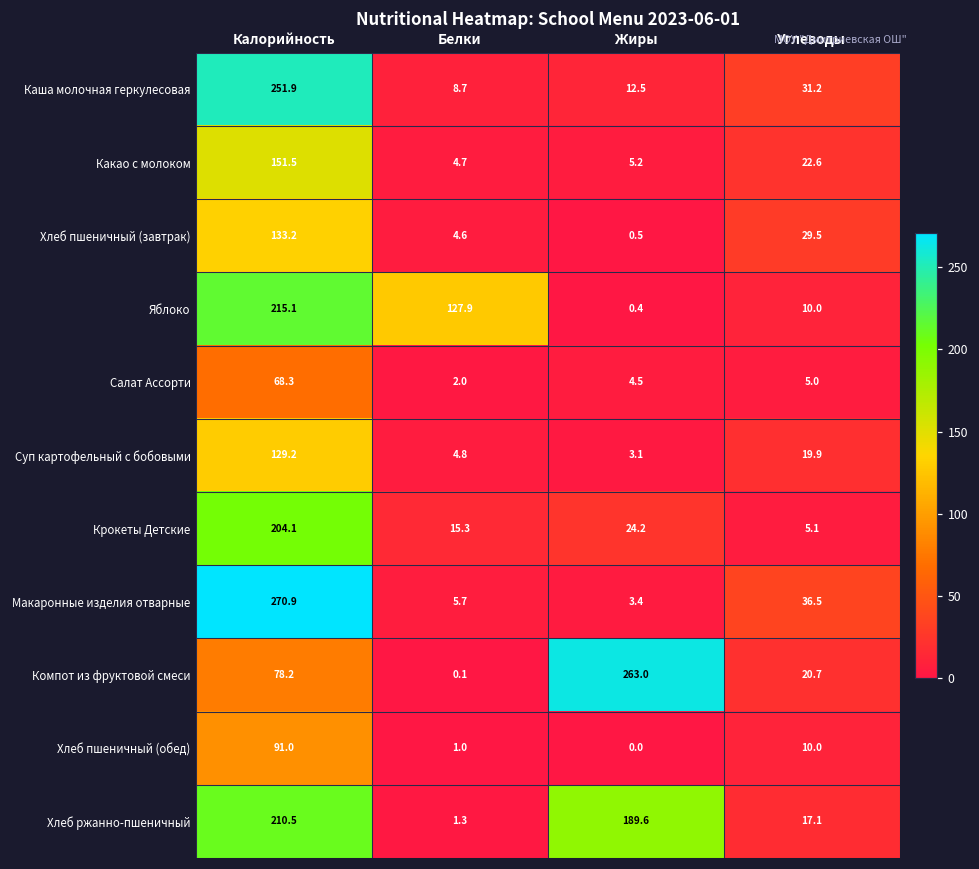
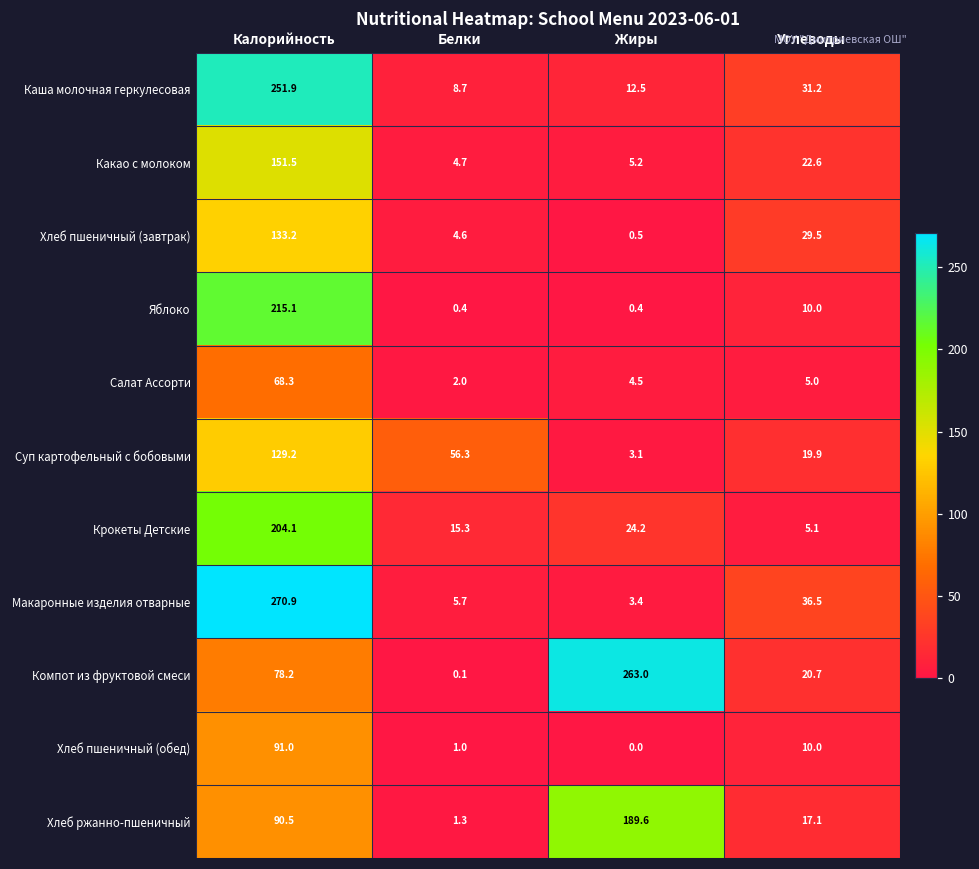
  {
    "Каша молочная геркулесовая": {
      "Калорийность": 251.9,
      "Белки": 8.7,
      "Жиры": 12.5,
      "Углеводы": 31.2
    },
    "Какао с молоком": {
      "Калорийность": 151.5,
      "Белки": 4.7,
      "Жиры": 5.2,
      "Углеводы": 22.6
    },
    "Хлеб пшеничный (завтрак)": {
      "Калорийность": 133.2,
      "Белки": 4.6,
      "Жиры": 0.5,
      "Углеводы": 29.5
    },
    "Яблоко": {
      "Калорийность": 215.1,
-     "Белки": 127.9,
+     "Белки": 0.4,
      "Жиры": 0.4,
      "Углеводы": 10.0
    },
    "Салат Ассорти": {
      "Калорийность": 68.3,
      "Белки": 2.0,
      "Жиры": 4.5,
      "Углеводы": 5.0
    },
    "Суп картофельный с бобовыми": {
      "Калорийность": 129.2,
-     "Белки": 4.8,
+     "Белки": 56.3,
      "Жиры": 3.1,
      "Углеводы": 19.9
    },
    "Крокеты Детские": {
      "Калорийность": 204.1,
      "Белки": 15.3,
      "Жиры": 24.2,
      "Углеводы": 5.1
    },
    "Макаронные изделия отварные": {
      "Калорийность": 270.9,
      "Белки": 5.7,
      "Жиры": 3.4,
      "Углеводы": 36.5
    },
    "Компот из фруктовой смеси": {
      "Калорийность": 78.2,
      "Белки": 0.1,
      "Жиры": 263.0,
      "Углеводы": 20.7
    },
    "Хлеб пшеничный (обед)": {
      "Калорийность": 91.0,
      "Белки": 1.0,
      "Жиры": 0.0,
      "Углеводы": 10.0
    },
    "Хлеб ржанно-пшеничный": {
-     "Калорийность": 210.5,
+     "Калорийность": 90.5,
      "Белки": 1.3,
      "Жиры": 189.6,
      "Углеводы": 17.1
    }
  }
